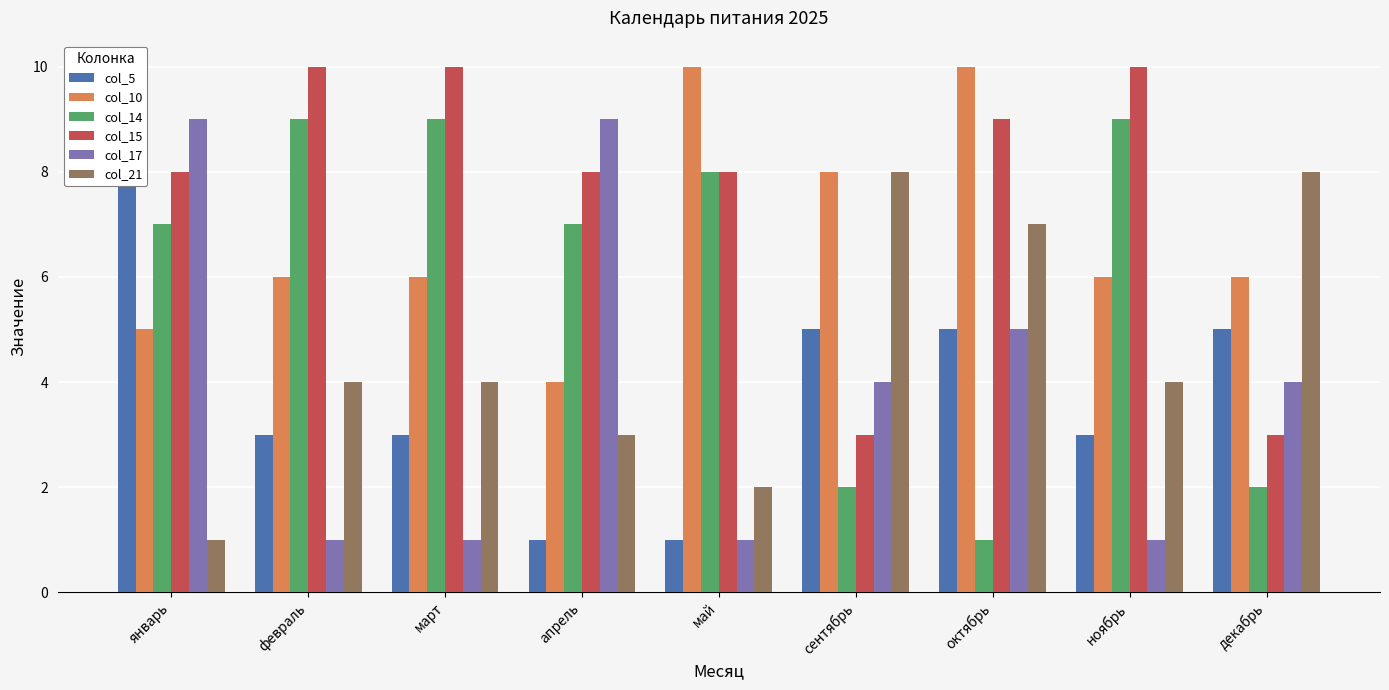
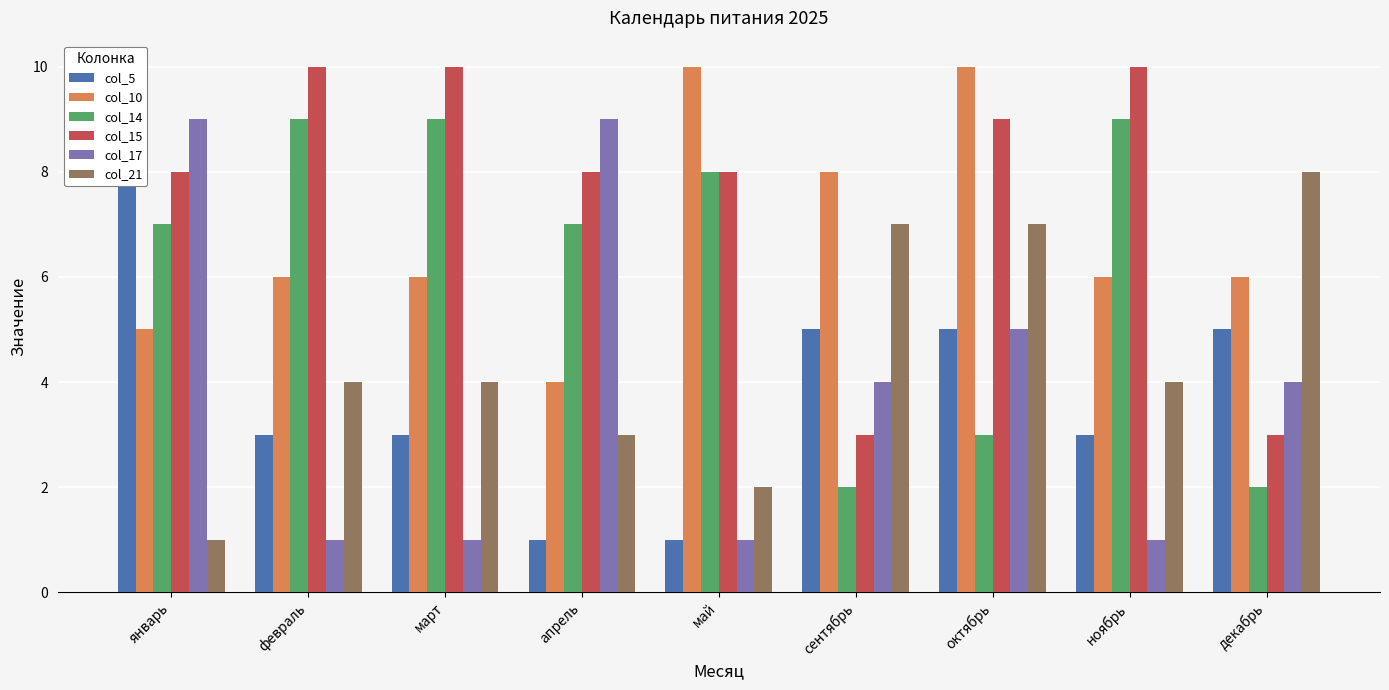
  {
    "col_14": {
      "январь": 7,
      "февраль": 9,
      "март": 9,
      "апрель": 7,
      "май": 8,
      "сентябрь": 2,
-     "октябрь": 1,
+     "октябрь": 3,
      "ноябрь": 9,
      "декабрь": 2
    },
    "col_21": {
      "январь": 1,
      "февраль": 4,
      "март": 4,
      "апрель": 3,
      "май": 2,
-     "сентябрь": 8,
+     "сентябрь": 7,
      "октябрь": 7,
      "ноябрь": 4,
      "декабрь": 8
    }
  }
